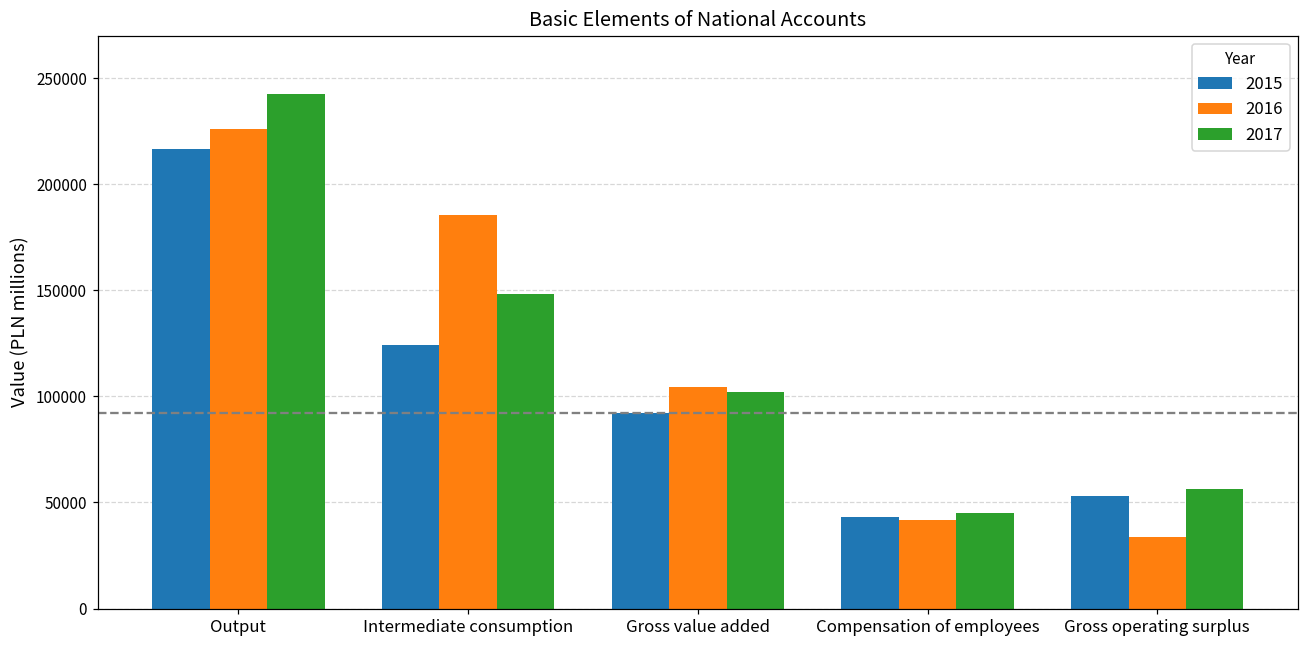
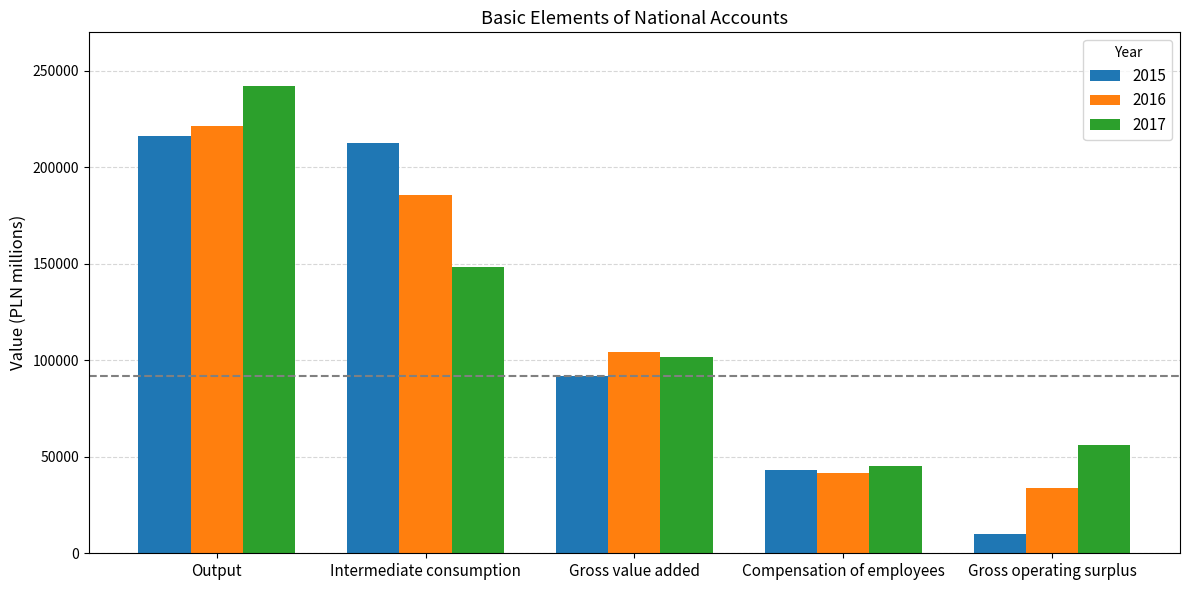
  {
    "2015": {
      "Output": 216000,
-     "Intermediate consumption": 124000,
+     "Intermediate consumption": 213000,
      "Gross value added": 92000,
      "Compensation of employees": 43000,
-     "Gross operating surplus": 53000
+     "Gross operating surplus": 10000
    },
    "2016": {
-     "Output": 226000,
+     "Output": 222000,
      "Intermediate consumption": 186000,
      "Gross value added": 104000,
      "Compensation of employees": 42000,
      "Gross operating surplus": 34000
    },
    "2017": {
      "Output": 242000,
      "Intermediate consumption": 148000,
      "Gross value added": 102000,
      "Compensation of employees": 45000,
      "Gross operating surplus": 56000
    }
  }
